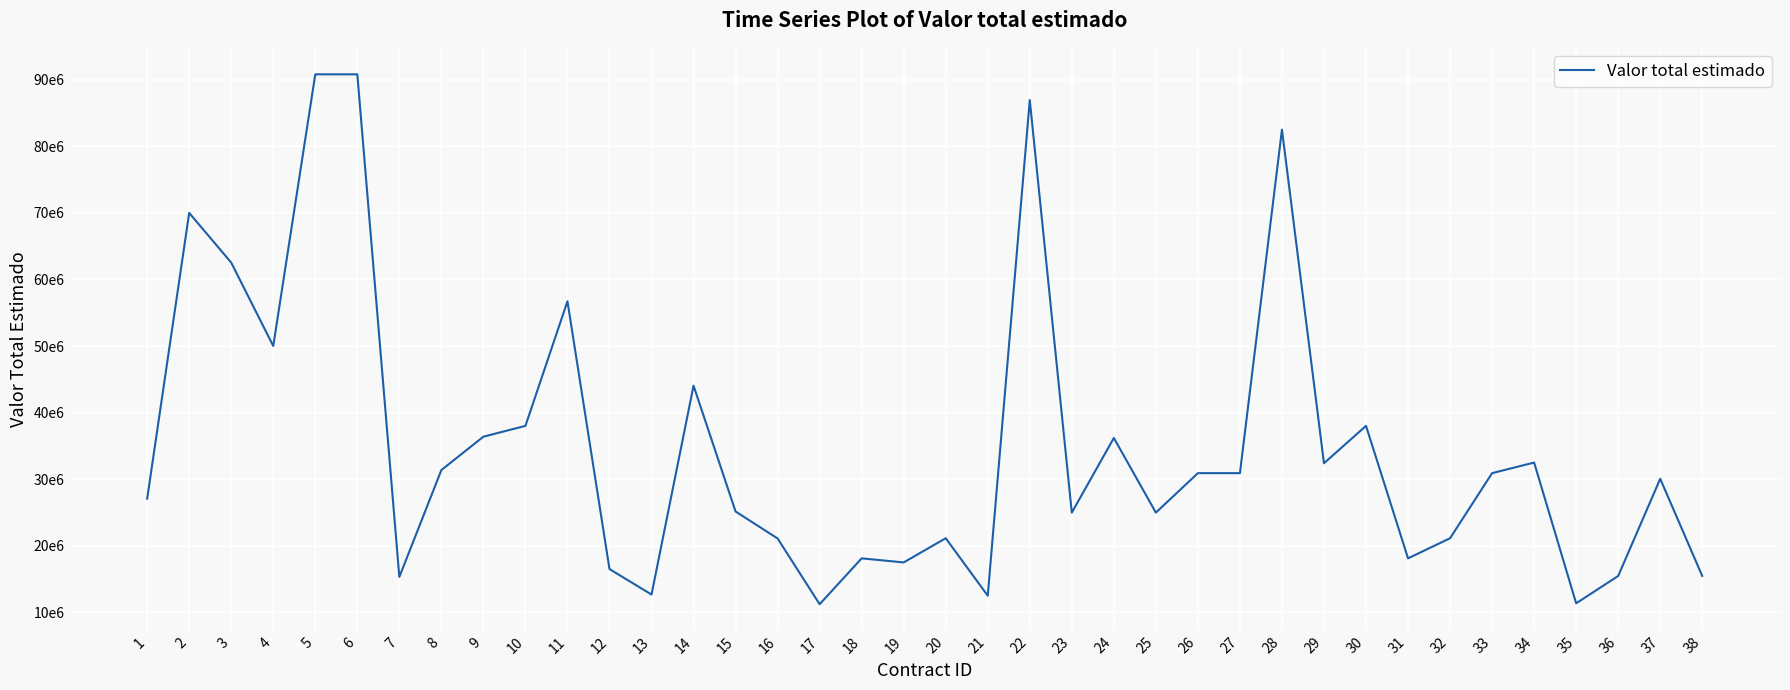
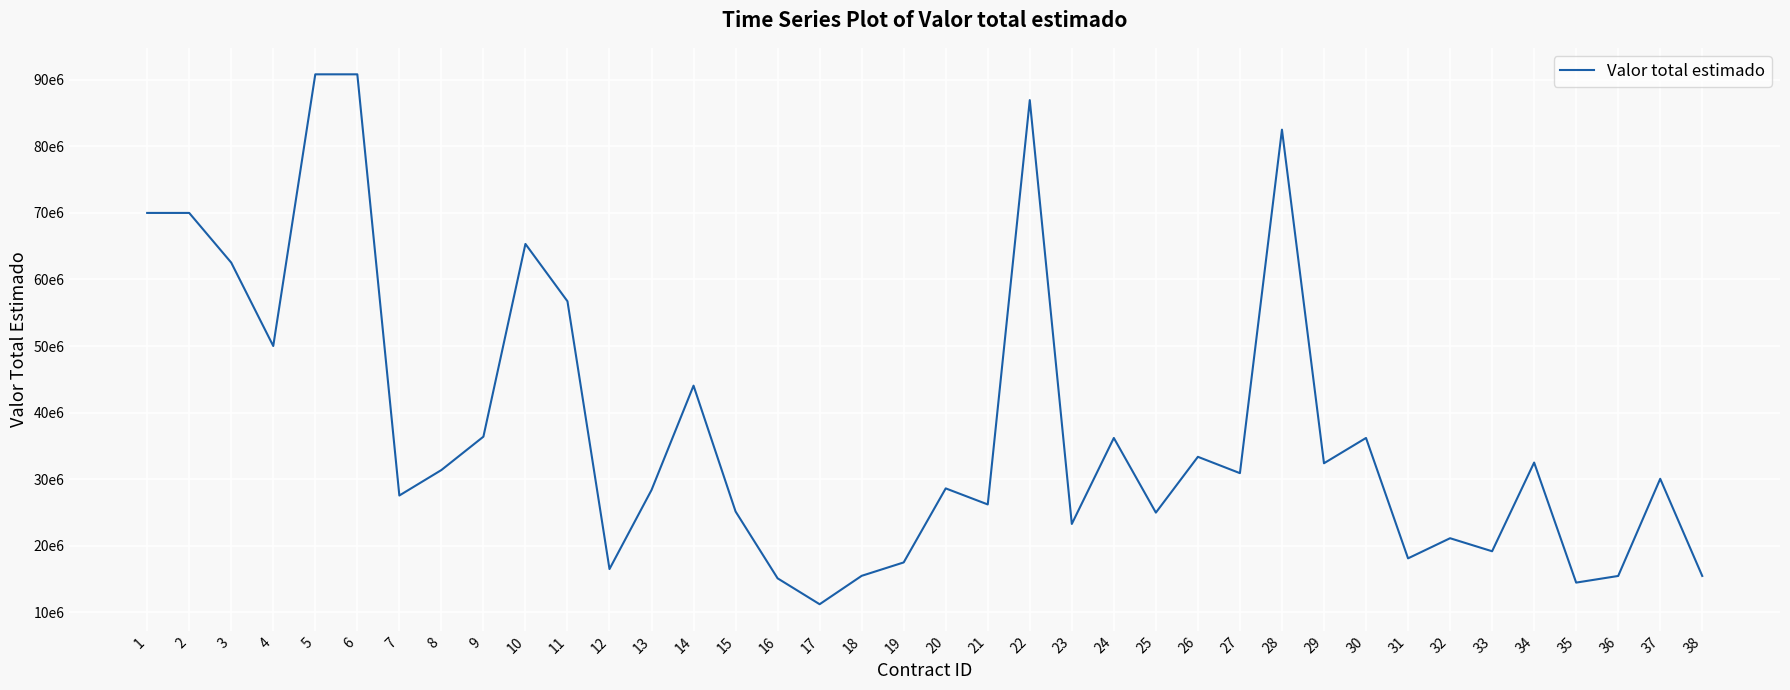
  {
-   "1": 27000000,
+   "1": 70000000,
    "2": 70000000,
    "3": 63000000,
    "4": 50000000,
    "5": 91000000,
    "6": 91000000,
-   "7": 15000000,
+   "7": 28000000,
    "8": 31000000,
    "9": 36000000,
-   "10": 38000000,
+   "10": 65000000,
    "11": 57000000,
    "12": 16000000,
-   "13": 13000000,
+   "13": 28000000,
    "14": 44000000,
    "15": 25000000,
-   "16": 21000000,
+   "16": 15000000,
    "17": 11000000,
-   "18": 18000000,
+   "18": 15000000,
    "19": 17000000,
-   "20": 21000000,
-   "21": 12000000,
+   "20": 29000000,
+   "21": 26000000,
    "22": 87000000,
-   "23": 25000000,
+   "23": 23000000,
    "24": 36000000,
    "25": 25000000,
-   "26": 31000000,
+   "26": 33000000,
    "27": 31000000,
    "28": 83000000,
    "29": 32000000,
-   "30": 38000000,
+   "30": 36000000,
    "31": 18000000,
    "32": 21000000,
-   "33": 31000000,
+   "33": 19000000,
    "34": 32000000,
-   "35": 11000000,
+   "35": 14000000,
    "36": 15000000,
    "37": 30000000,
    "38": 15000000
  }
